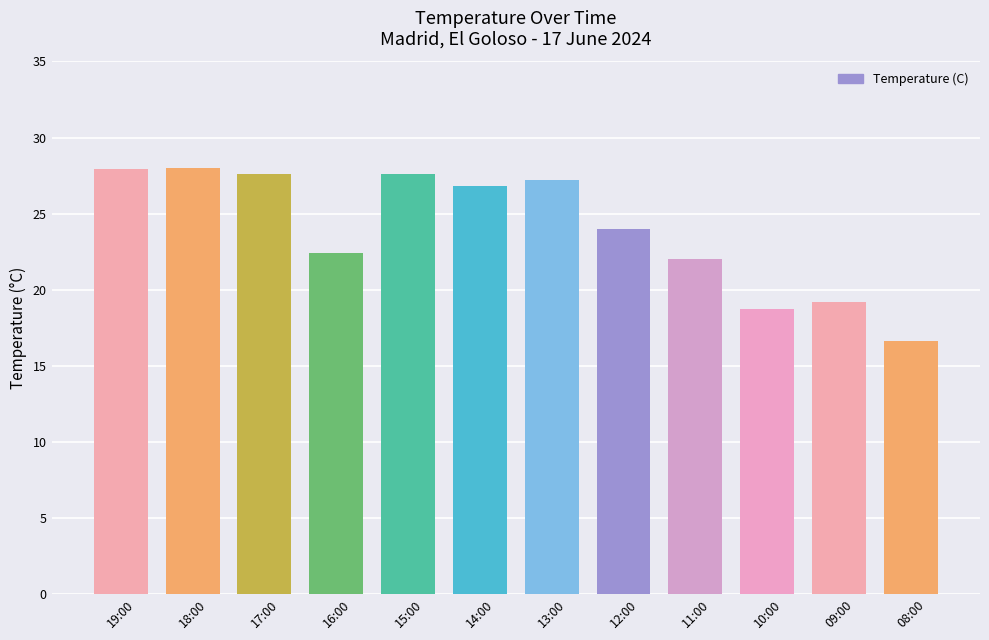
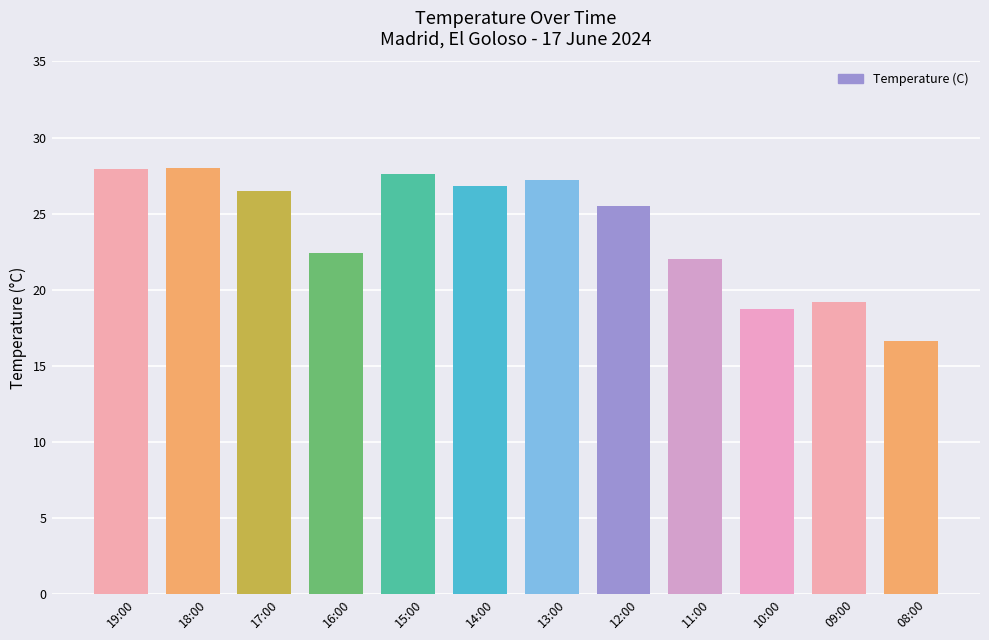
  {
    "19:00": 27.9,
    "18:00": 28.0,
-   "17:00": 27.6,
+   "17:00": 26.5,
    "16:00": 22.4,
    "15:00": 27.6,
    "14:00": 26.8,
    "13:00": 27.2,
-   "12:00": 24.0,
+   "12:00": 25.5,
    "11:00": 22.0,
    "10:00": 18.7,
    "09:00": 19.2,
    "08:00": 16.6
  }
